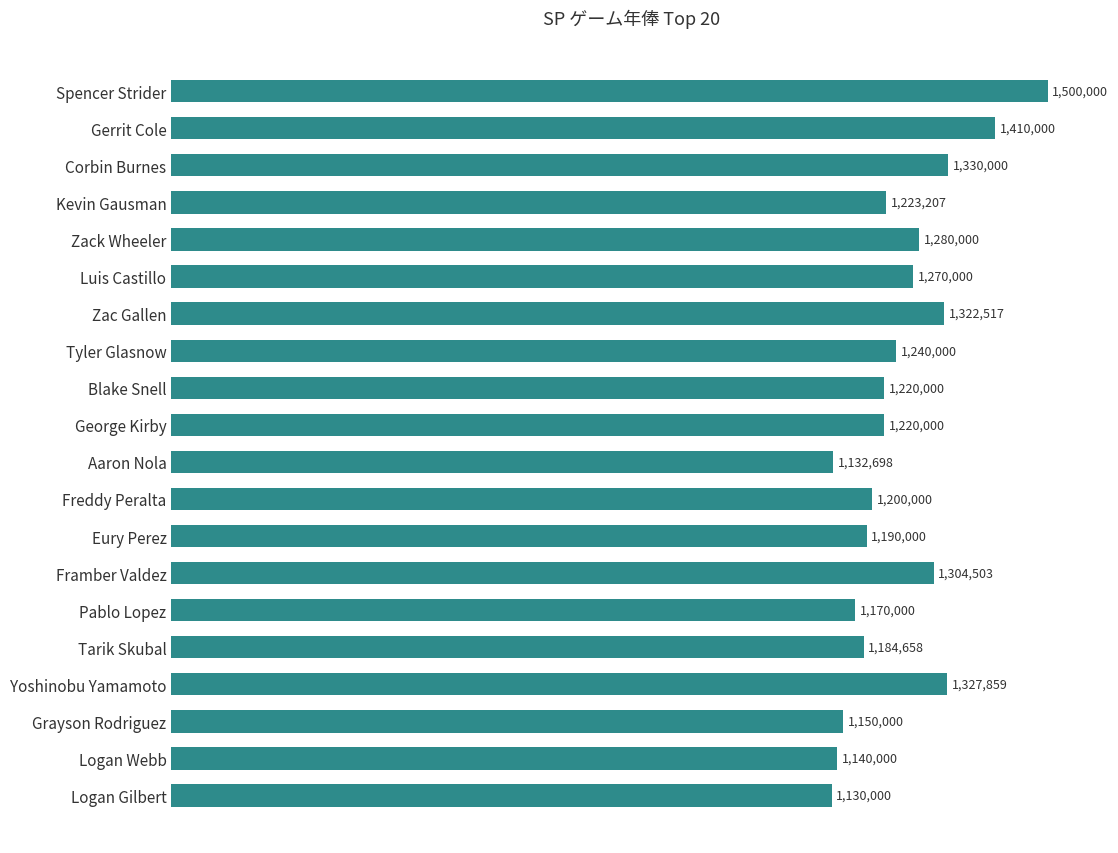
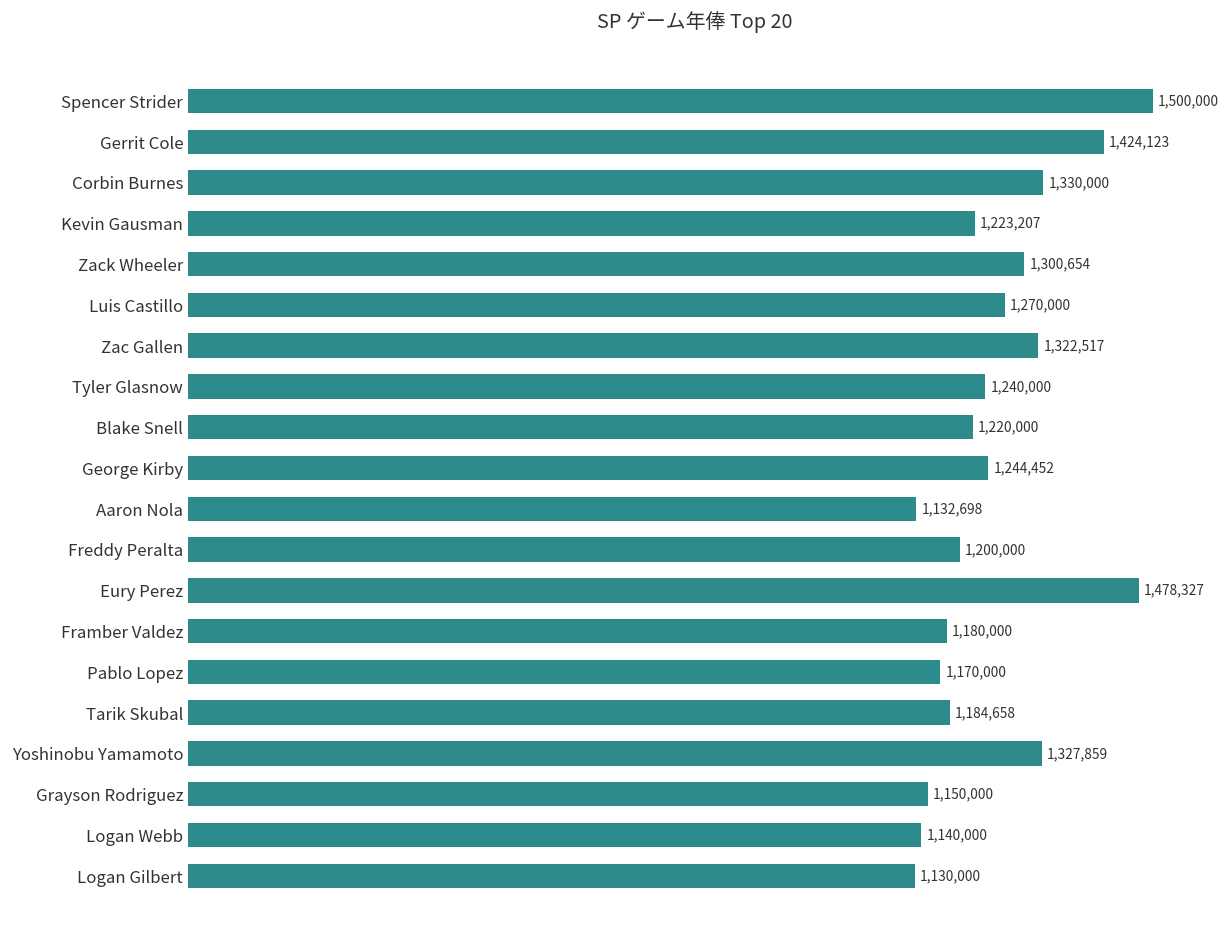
  {
    "Spencer Strider": "1,500,000",
-   "Gerrit Cole": "1,410,000",
+   "Gerrit Cole": "1,424,123",
    "Corbin Burnes": "1,330,000",
    "Kevin Gausman": "1,223,207",
-   "Zack Wheeler": "1,280,000",
+   "Zack Wheeler": "1,300,654",
    "Luis Castillo": "1,270,000",
    "Zac Gallen": "1,322,517",
    "Tyler Glasnow": "1,240,000",
    "Blake Snell": "1,220,000",
-   "George Kirby": "1,220,000",
+   "George Kirby": "1,244,452",
    "Aaron Nola": "1,132,698",
    "Freddy Peralta": "1,200,000",
-   "Eury Perez": "1,190,000",
-   "Framber Valdez": "1,304,503",
+   "Eury Perez": "1,478,327",
+   "Framber Valdez": "1,180,000",
    "Pablo Lopez": "1,170,000",
    "Tarik Skubal": "1,184,658",
    "Yoshinobu Yamamoto": "1,327,859",
    "Grayson Rodriguez": "1,150,000",
    "Logan Webb": "1,140,000",
    "Logan Gilbert": "1,130,000"
  }
